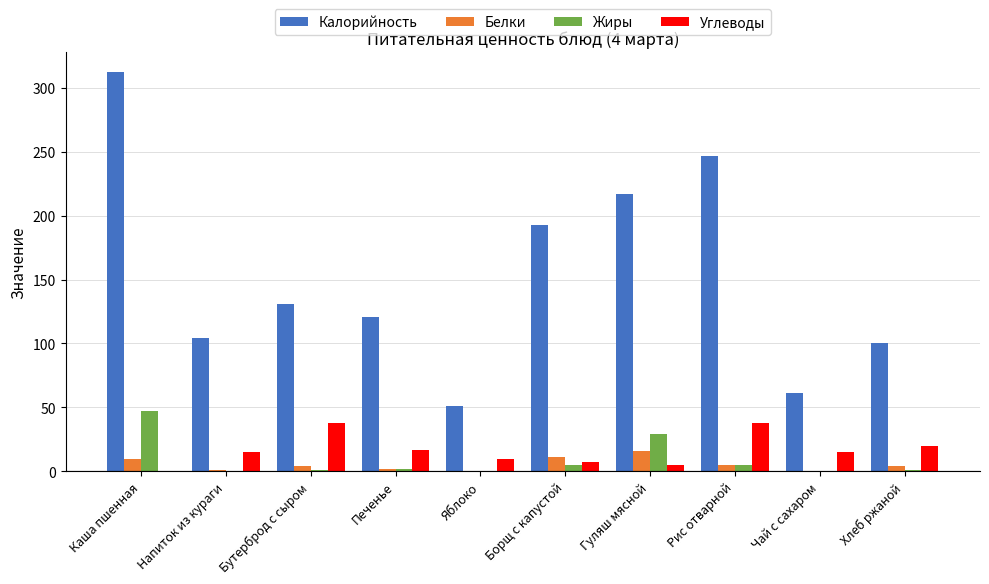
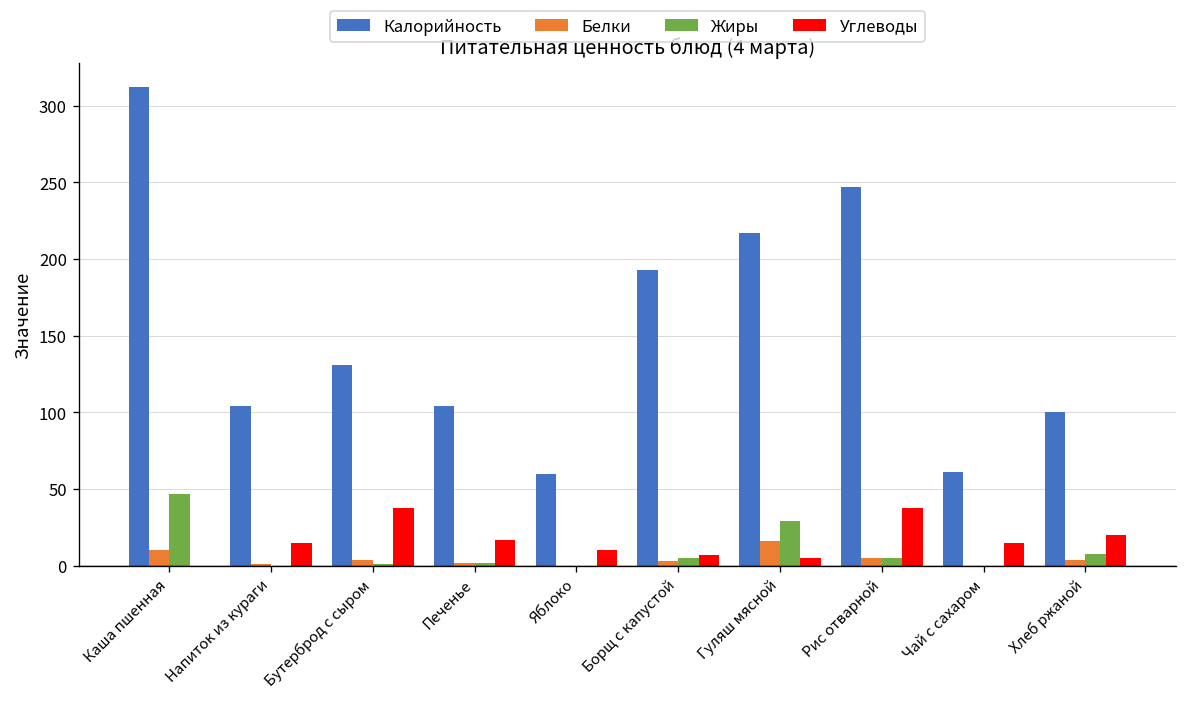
  {
    "Калорийность": {
      "Каша пшенная": 312,
      "Напиток из кураги": 104,
      "Бутерброд с сыром": 131,
-     "Печенье": 121,
-     "Яблоко": 51,
+     "Печенье": 104,
+     "Яблоко": 60,
      "Борщ с капустой": 193,
      "Гуляш мясной": 217,
      "Рис отварной": 247,
      "Чай с сахаром": 61,
      "Хлеб ржаной": 100
    },
    "Белки": {
      "Каша пшенная": 10,
      "Бутерброд с сыром": 4,
      "Печенье": 2,
      "Яблоко": 0,
-     "Борщ с капустой": 11,
+     "Борщ с капустой": 3,
      "Гуляш мясной": 16,
      "Рис отварной": 5,
      "Чай с сахаром": 0,
      "Хлеб ржаной": 4
    },
    "Жиры": {
      "Каша пшенная": 47,
      "Напиток из кураги": 0,
      "Печенье": 2,
      "Яблоко": 0,
      "Борщ с капустой": 5,
      "Гуляш мясной": 29,
      "Рис отварной": 5,
      "Чай с сахаром": 0,
-     "Хлеб ржаной": 1
+     "Хлеб ржаной": 8
    },
    "Углеводы": {
      "Каша пшенная": 0,
      "Напиток из кураги": 15,
      "Бутерброд с сыром": 38,
      "Печенье": 17,
      "Яблоко": 10,
      "Борщ с капустой": 7,
      "Гуляш мясной": 5,
      "Рис отварной": 38,
      "Чай с сахаром": 15,
      "Хлеб ржаной": 20
    }
  }
